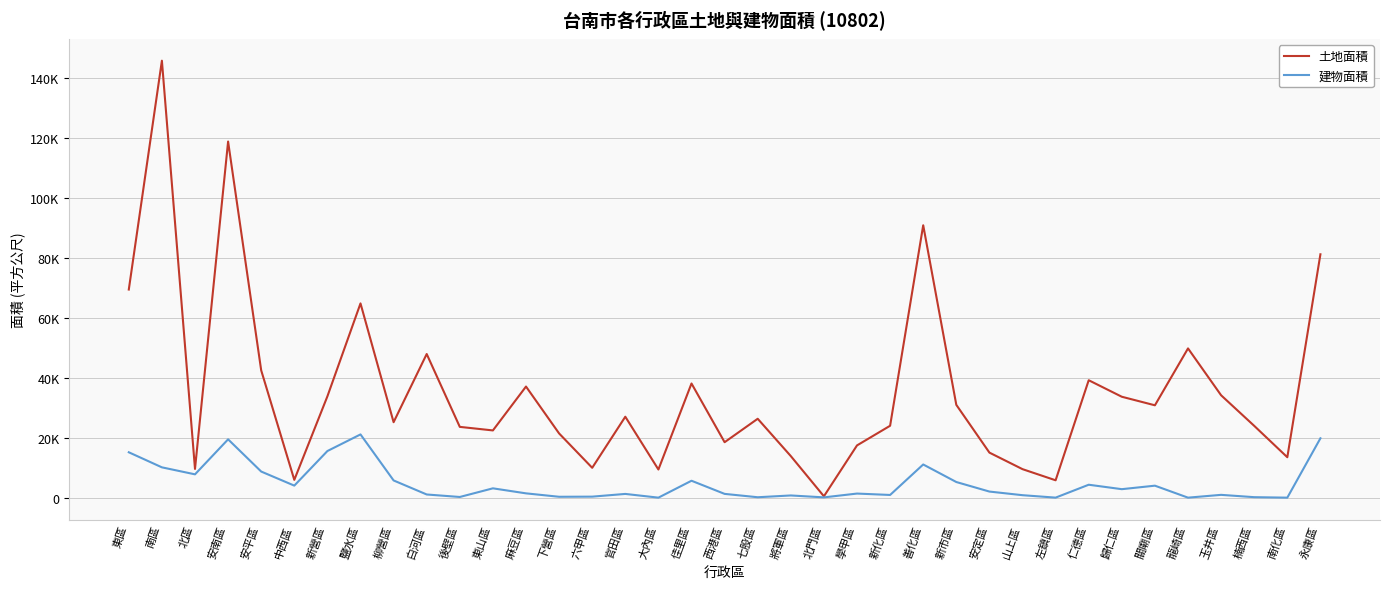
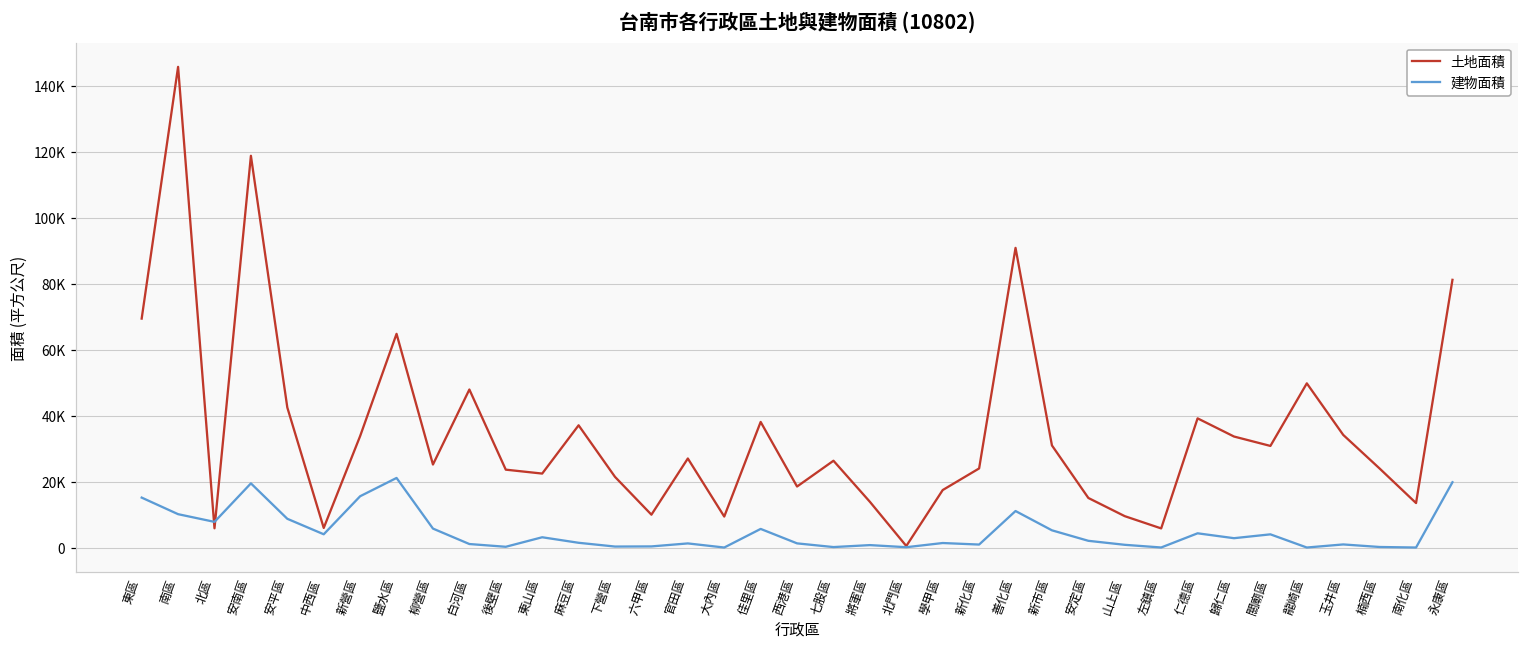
  {
    "土地面積": {
      "東區": 69000,
      "南區": 146000,
-     "北區": 10000,
+     "北區": 6000,
      "安南區": 119000,
      "安平區": 42000,
      "中西區": 6000,
      "新營區": 34000,
      "鹽水區": 65000,
      "柳營區": 25000,
      "白河區": 48000,
      "後壁區": 24000,
      "東山區": 22000,
      "麻豆區": 37000,
      "下營區": 21000,
      "六甲區": 10000,
      "官田區": 27000,
      "大內區": 9000,
      "佳里區": 38000,
      "西港區": 18000,
      "七股區": 26000,
      "將軍區": 14000,
      "學甲區": 17000,
      "新化區": 24000,
      "善化區": 91000,
      "新市區": 31000,
      "安定區": 15000,
      "山上區": 10000,
      "左鎮區": 6000,
      "仁德區": 39000,
      "歸仁區": 34000,
      "關廟區": 31000,
      "龍崎區": 50000,
      "玉井區": 34000,
      "楠西區": 24000,
      "南化區": 13000,
      "永康區": 81000
    },
    "建物面積": {
      "東區": 15000,
      "南區": 10000,
      "北區": 8000,
      "安南區": 19000,
      "安平區": 9000,
      "中西區": 4000,
      "新營區": 16000,
      "鹽水區": 21000,
      "柳營區": 6000,
      "白河區": 1000,
      "後壁區": 0,
      "東山區": 3000,
      "麻豆區": 1000,
      "下營區": 0,
      "六甲區": 0,
      "官田區": 1000,
      "大內區": 0,
      "佳里區": 6000,
      "西港區": 1000,
      "七股區": 0,
      "將軍區": 1000,
      "學甲區": 1000,
      "新化區": 1000,
      "善化區": 11000,
      "新市區": 5000,
      "安定區": 2000,
      "山上區": 1000,
      "左鎮區": 0,
      "仁德區": 4000,
      "歸仁區": 3000,
      "關廟區": 4000,
      "龍崎區": 0,
      "玉井區": 1000,
      "楠西區": 0,
      "南化區": 0,
      "永康區": 20000
    }
  }
